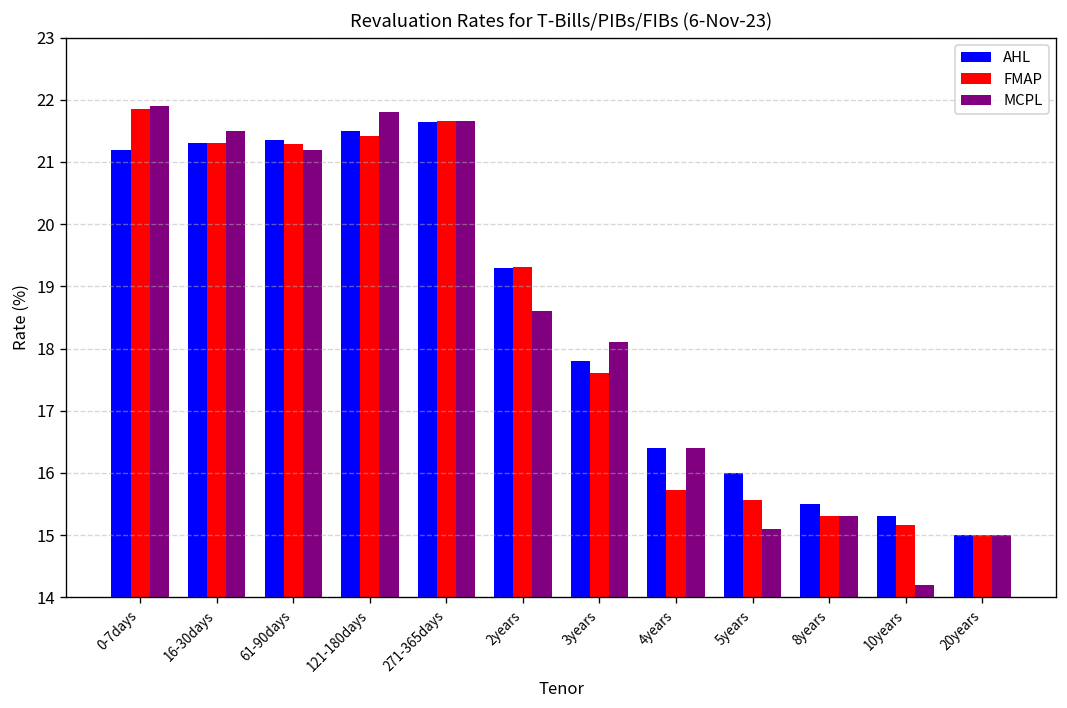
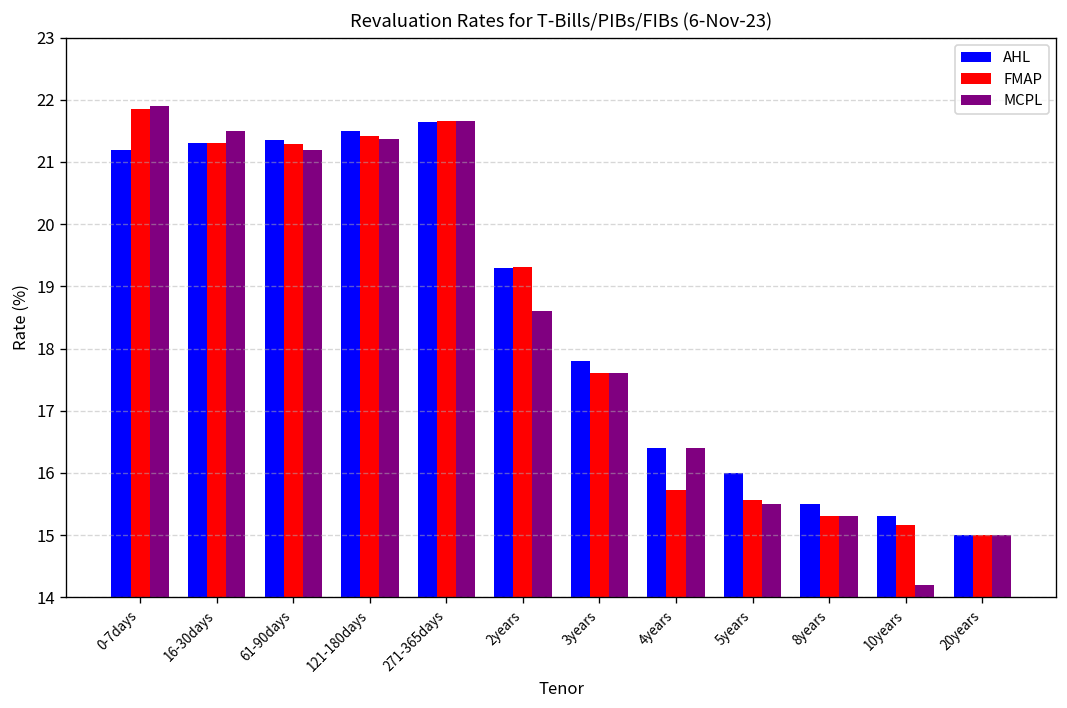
  {
    "AHL": {
      "0-7days": 21.2,
      "16-30days": 21.3,
      "61-90days": 21.4,
      "121-180days": 21.5,
      "271-365days": 21.7,
      "2years": 19.3,
      "3years": 17.8,
      "4years": 16.4,
      "5years": 16.0,
      "8years": 15.5,
      "10years": 15.3,
      "20years": 15.0
    },
    "FMAP": {
      "0-7days": 21.9,
      "16-30days": 21.3,
      "61-90days": 21.3,
      "121-180days": 21.4,
      "271-365days": 21.7,
      "2years": 19.3,
      "3years": 17.6,
      "4years": 15.7,
      "5years": 15.6,
      "8years": 15.3,
      "10years": 15.2,
      "20years": 15.0
    },
    "MCPL": {
      "0-7days": 21.9,
      "16-30days": 21.5,
      "61-90days": 21.2,
-     "121-180days": 21.8,
+     "121-180days": 21.4,
      "271-365days": 21.7,
      "2years": 18.6,
-     "3years": 18.1,
+     "3years": 17.6,
      "4years": 16.4,
-     "5years": 15.1,
+     "5years": 15.5,
      "8years": 15.3,
      "10years": 14.2,
      "20years": 15.0
    }
  }
